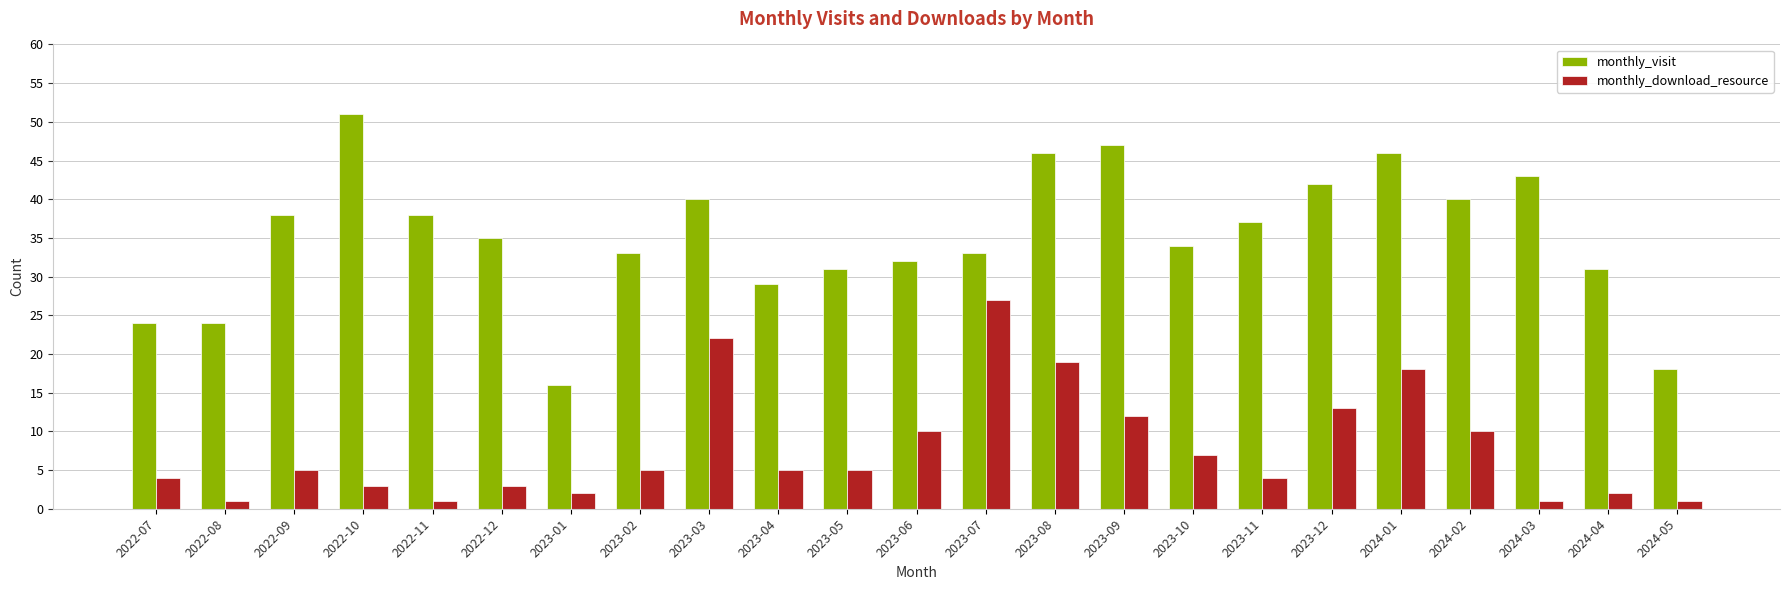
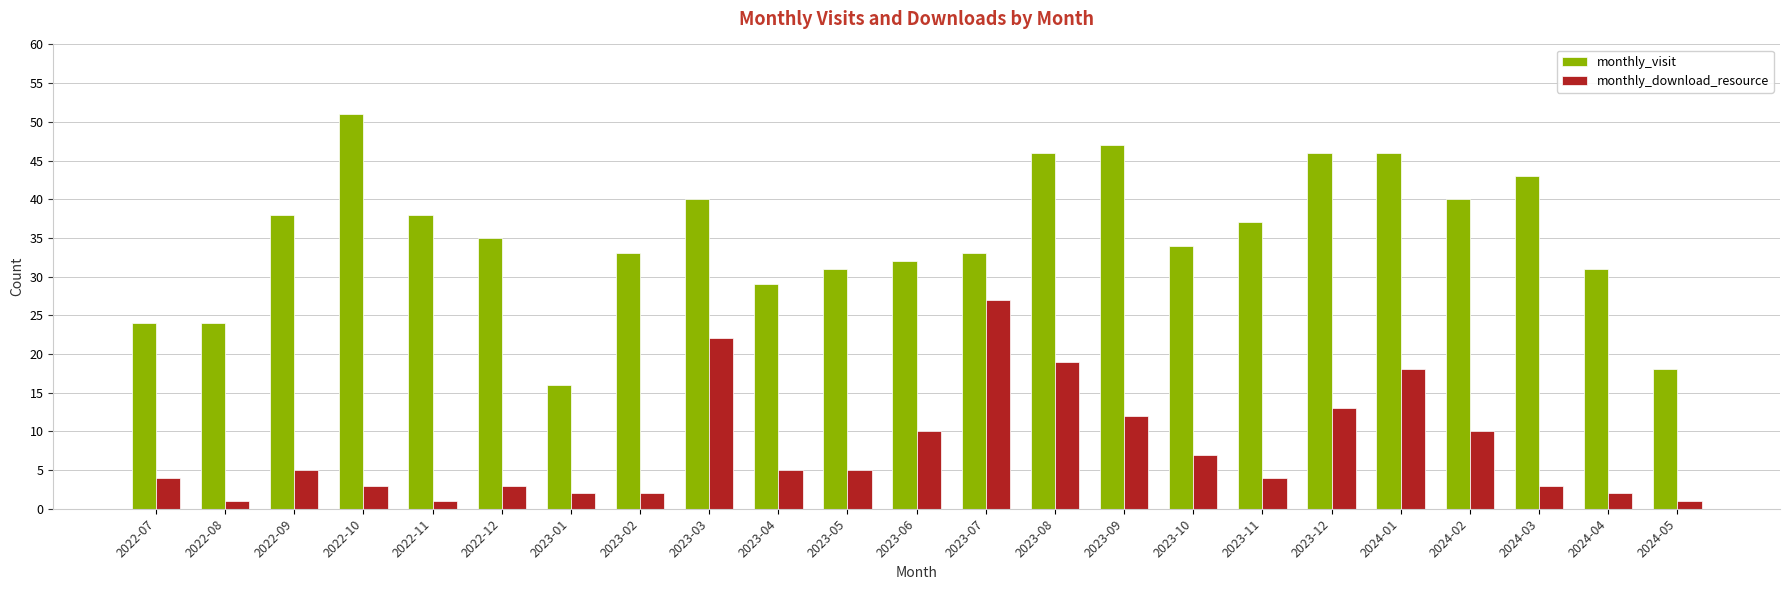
  {
    "monthly_visit": {
      "2022-07": 24,
      "2022-08": 24,
      "2022-09": 38,
      "2022-10": 51,
      "2022-11": 38,
      "2022-12": 35,
      "2023-01": 16,
      "2023-02": 33,
      "2023-03": 40,
      "2023-04": 29,
      "2023-05": 31,
      "2023-06": 32,
      "2023-07": 33,
      "2023-08": 46,
      "2023-09": 47,
      "2023-10": 34,
      "2023-11": 37,
-     "2023-12": 42,
+     "2023-12": 46,
      "2024-01": 46,
      "2024-02": 40,
      "2024-03": 43,
      "2024-04": 31,
      "2024-05": 18
    },
    "monthly_download_resource": {
      "2022-07": 4,
      "2022-08": 1,
      "2022-09": 5,
      "2022-10": 3,
      "2022-11": 1,
      "2022-12": 3,
      "2023-01": 2,
-     "2023-02": 5,
+     "2023-02": 2,
      "2023-03": 22,
      "2023-04": 5,
      "2023-05": 5,
      "2023-06": 10,
      "2023-07": 27,
      "2023-08": 19,
      "2023-09": 12,
      "2023-10": 7,
      "2023-11": 4,
      "2023-12": 13,
      "2024-01": 18,
      "2024-02": 10,
-     "2024-03": 1,
+     "2024-03": 3,
      "2024-04": 2,
      "2024-05": 1
    }
  }
